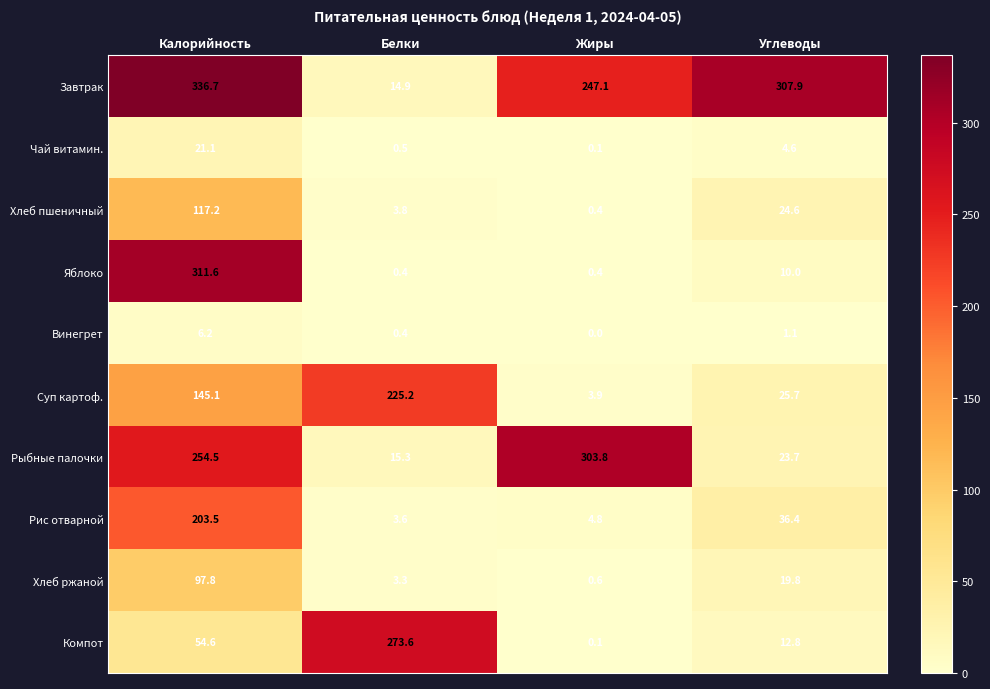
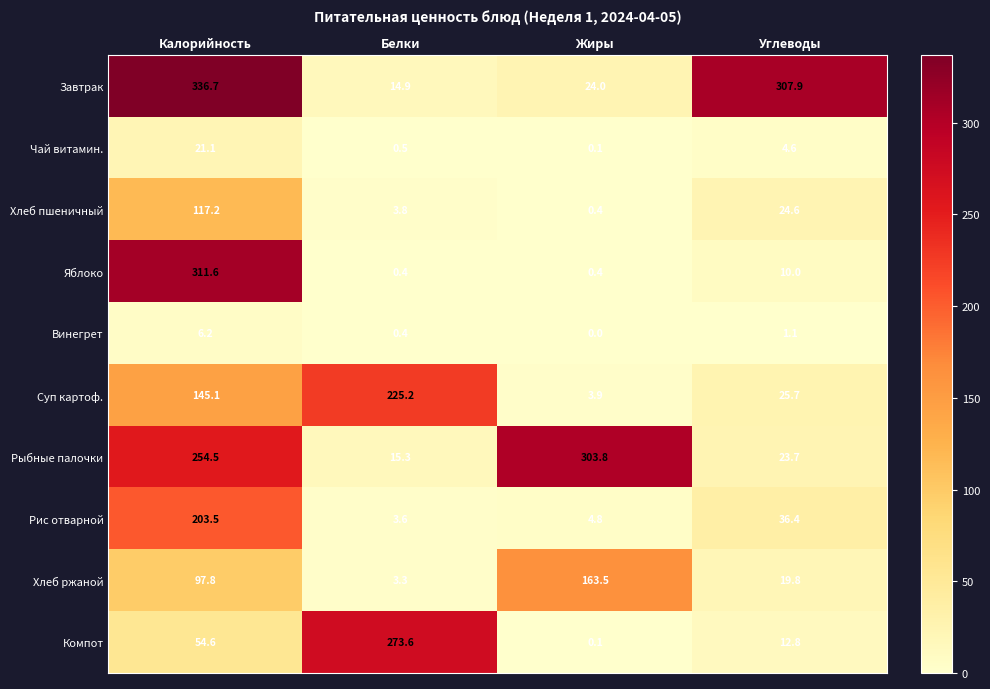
  {
    "Завтрак": {
      "Калорийность": 336.7,
      "Белки": 14.9,
-     "Жиры": 247.1,
+     "Жиры": 24.0,
      "Углеводы": 307.9
    },
    "Чай витамин.": {
      "Калорийность": 21.1,
      "Белки": 0.5,
      "Жиры": 0.1,
      "Углеводы": 4.6
    },
    "Хлеб пшеничный": {
      "Калорийность": 117.2,
      "Белки": 3.8,
      "Жиры": 0.4,
      "Углеводы": 24.6
    },
    "Яблоко": {
      "Калорийность": 311.6,
      "Белки": 0.4,
      "Жиры": 0.4,
      "Углеводы": 10.0
    },
    "Винегрет": {
      "Калорийность": 6.2,
      "Белки": 0.4,
      "Жиры": 0.0,
      "Углеводы": 1.1
    },
    "Суп картоф.": {
      "Калорийность": 145.1,
      "Белки": 225.2,
      "Жиры": 3.9,
      "Углеводы": 25.7
    },
    "Рыбные палочки": {
      "Калорийность": 254.5,
      "Белки": 15.3,
      "Жиры": 303.8,
      "Углеводы": 23.7
    },
    "Рис отварной": {
      "Калорийность": 203.5,
      "Белки": 3.6,
      "Жиры": 4.8,
      "Углеводы": 36.4
    },
    "Хлеб ржаной": {
      "Калорийность": 97.8,
      "Белки": 3.3,
-     "Жиры": 0.6,
+     "Жиры": 163.5,
      "Углеводы": 19.8
    },
    "Компот": {
      "Калорийность": 54.6,
      "Белки": 273.6,
      "Жиры": 0.1,
      "Углеводы": 12.8
    }
  }
